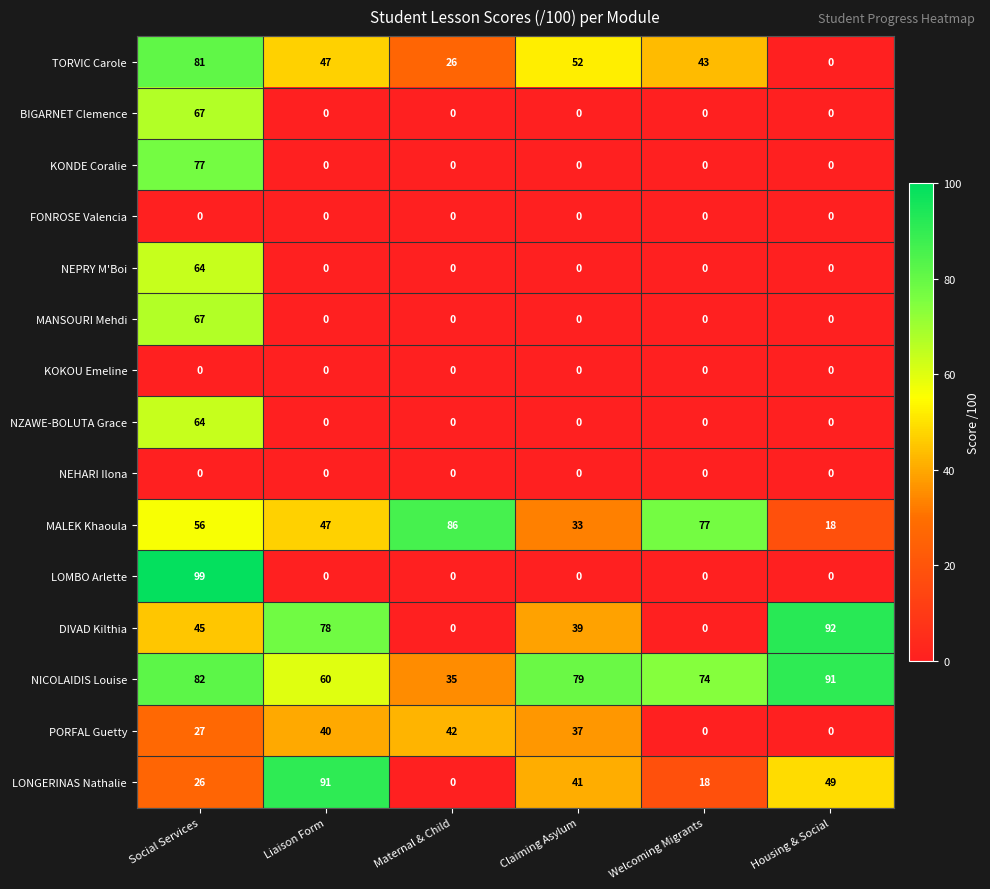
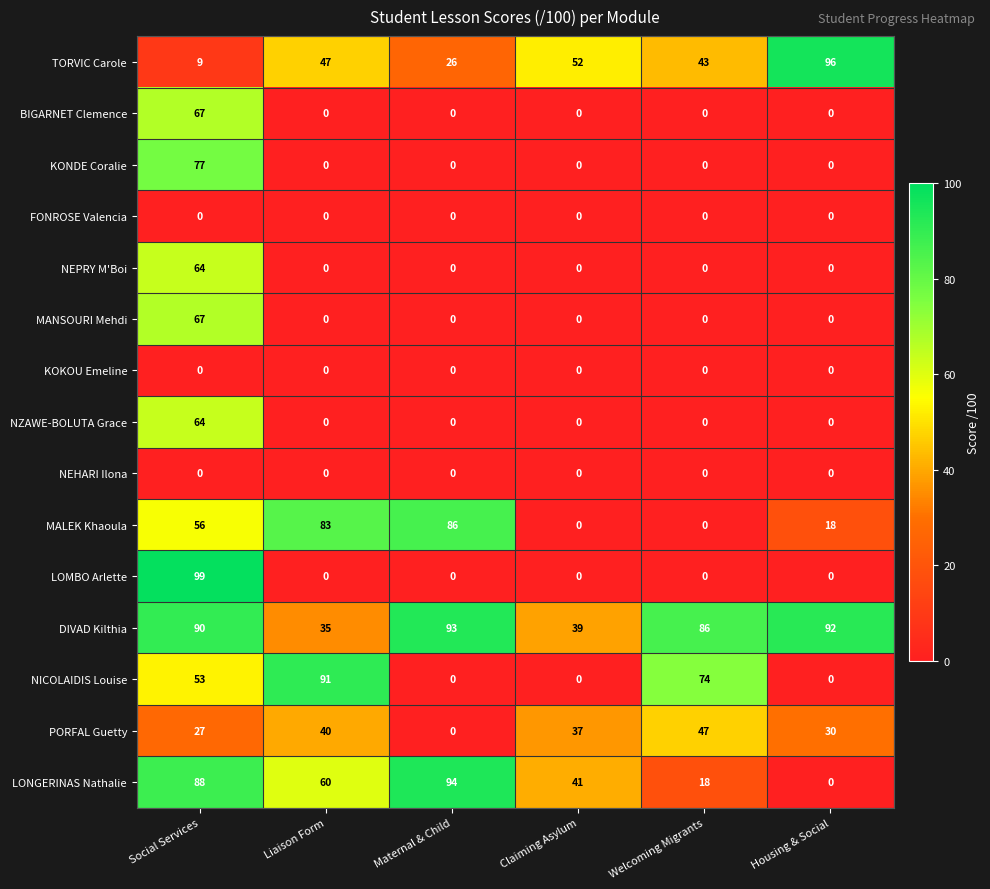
  {
    "TORVIC Carole": {
-     "Social Services": 81,
+     "Social Services": 9,
      "Liaison Form": 47,
      "Maternal & Child": 26,
      "Claiming Asylum": 52,
      "Welcoming Migrants": 43,
-     "Housing & Social": 0
+     "Housing & Social": 96
    },
    "BIGARNET Clemence": {
      "Social Services": 67,
      "Liaison Form": 0,
      "Maternal & Child": 0,
      "Claiming Asylum": 0,
      "Welcoming Migrants": 0,
      "Housing & Social": 0
    },
    "KONDE Coralie": {
      "Social Services": 77,
      "Liaison Form": 0,
      "Maternal & Child": 0,
      "Claiming Asylum": 0,
      "Welcoming Migrants": 0,
      "Housing & Social": 0
    },
    "FONROSE Valencia": {
      "Social Services": 0,
      "Liaison Form": 0,
      "Maternal & Child": 0,
      "Claiming Asylum": 0,
      "Welcoming Migrants": 0,
      "Housing & Social": 0
    },
    "NEPRY M'Boi": {
      "Social Services": 64,
      "Liaison Form": 0,
      "Maternal & Child": 0,
      "Claiming Asylum": 0,
      "Welcoming Migrants": 0,
      "Housing & Social": 0
    },
    "MANSOURI Mehdi": {
      "Social Services": 67,
      "Liaison Form": 0,
      "Maternal & Child": 0,
      "Claiming Asylum": 0,
      "Welcoming Migrants": 0,
      "Housing & Social": 0
    },
    "KOKOU Emeline": {
      "Social Services": 0,
      "Liaison Form": 0,
      "Maternal & Child": 0,
      "Claiming Asylum": 0,
      "Welcoming Migrants": 0,
      "Housing & Social": 0
    },
    "NZAWE-BOLUTA Grace": {
      "Social Services": 64,
      "Liaison Form": 0,
      "Maternal & Child": 0,
      "Claiming Asylum": 0,
      "Welcoming Migrants": 0,
      "Housing & Social": 0
    },
    "NEHARI Ilona": {
      "Social Services": 0,
      "Liaison Form": 0,
      "Maternal & Child": 0,
      "Claiming Asylum": 0,
      "Welcoming Migrants": 0,
      "Housing & Social": 0
    },
    "MALEK Khaoula": {
      "Social Services": 56,
-     "Liaison Form": 47,
+     "Liaison Form": 83,
      "Maternal & Child": 86,
-     "Claiming Asylum": 33,
-     "Welcoming Migrants": 77,
+     "Claiming Asylum": 0,
+     "Welcoming Migrants": 0,
      "Housing & Social": 18
    },
    "LOMBO Arlette": {
      "Social Services": 99,
      "Liaison Form": 0,
      "Maternal & Child": 0,
      "Claiming Asylum": 0,
      "Welcoming Migrants": 0,
      "Housing & Social": 0
    },
    "DIVAD Kilthia": {
-     "Social Services": 45,
-     "Liaison Form": 78,
-     "Maternal & Child": 0,
+     "Social Services": 90,
+     "Liaison Form": 35,
+     "Maternal & Child": 93,
      "Claiming Asylum": 39,
-     "Welcoming Migrants": 0,
+     "Welcoming Migrants": 86,
      "Housing & Social": 92
    },
    "NICOLAIDIS Louise": {
-     "Social Services": 82,
-     "Liaison Form": 60,
-     "Maternal & Child": 35,
-     "Claiming Asylum": 79,
+     "Social Services": 53,
+     "Liaison Form": 91,
+     "Maternal & Child": 0,
+     "Claiming Asylum": 0,
      "Welcoming Migrants": 74,
-     "Housing & Social": 91
+     "Housing & Social": 0
    },
    "PORFAL Guetty": {
      "Social Services": 27,
      "Liaison Form": 40,
-     "Maternal & Child": 42,
+     "Maternal & Child": 0,
      "Claiming Asylum": 37,
-     "Welcoming Migrants": 0,
-     "Housing & Social": 0
+     "Welcoming Migrants": 47,
+     "Housing & Social": 30
    },
    "LONGERINAS Nathalie": {
-     "Social Services": 26,
-     "Liaison Form": 91,
-     "Maternal & Child": 0,
+     "Social Services": 88,
+     "Liaison Form": 60,
+     "Maternal & Child": 94,
      "Claiming Asylum": 41,
      "Welcoming Migrants": 18,
-     "Housing & Social": 49
+     "Housing & Social": 0
    }
  }
